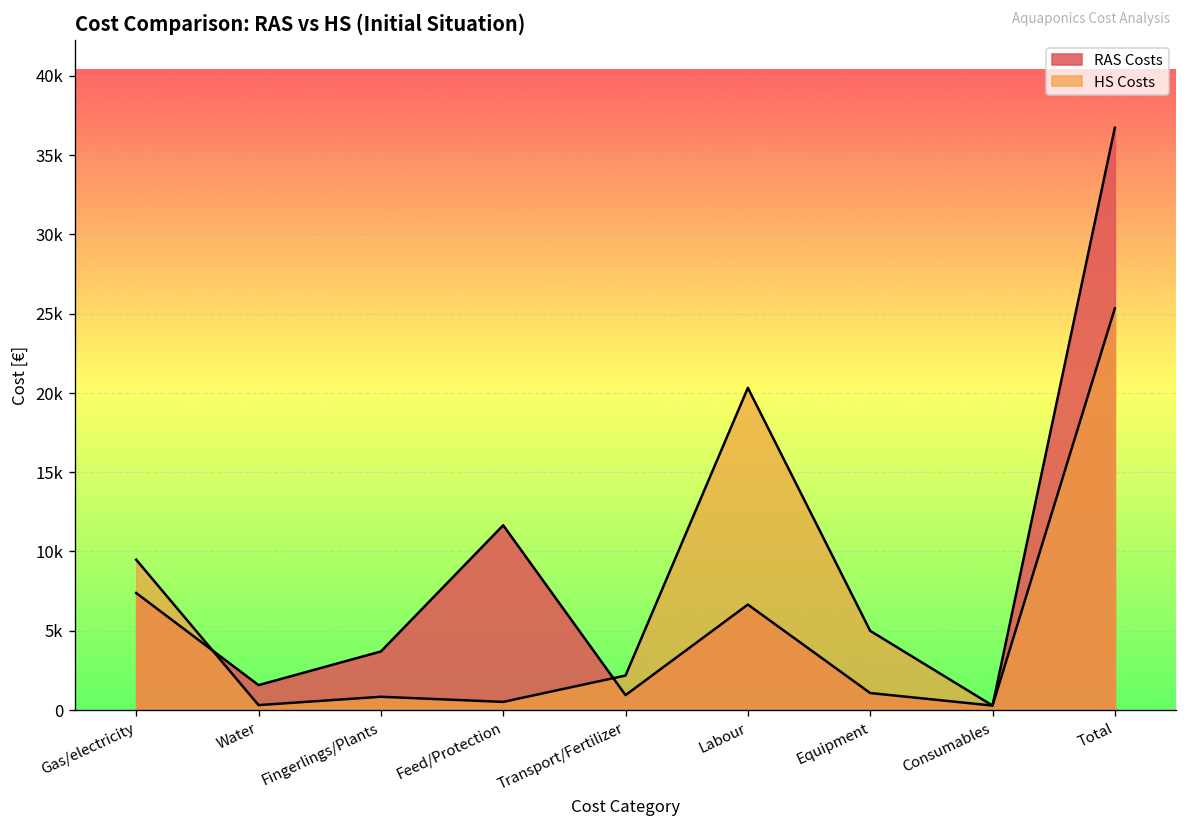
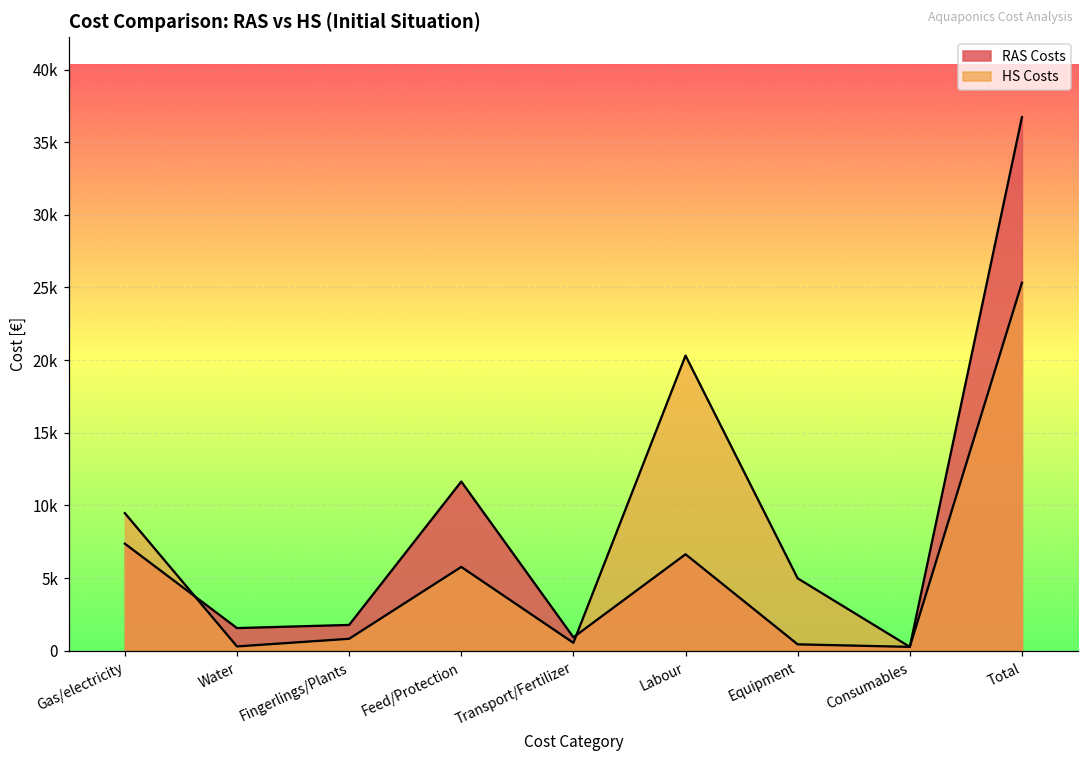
  {
    "RAS Costs": {
      "Gas/electricity": 7400,
      "Water": 1600,
-     "Fingerlings/Plants": 3700,
+     "Fingerlings/Plants": 1800,
      "Feed/Protection": 11600,
      "Transport/Fertilizer": 900,
      "Labour": 6600,
-     "Equipment": 1100,
+     "Equipment": 400,
      "Total": 36700
    },
    "HS Costs": {
      "Gas/electricity": 9500,
      "Water": 300,
      "Fingerlings/Plants": 800,
-     "Feed/Protection": 500,
-     "Transport/Fertilizer": 2200,
+     "Feed/Protection": 5800,
+     "Transport/Fertilizer": 500,
      "Labour": 20300,
      "Equipment": 5000,
      "Total": 25300
    }
  }
